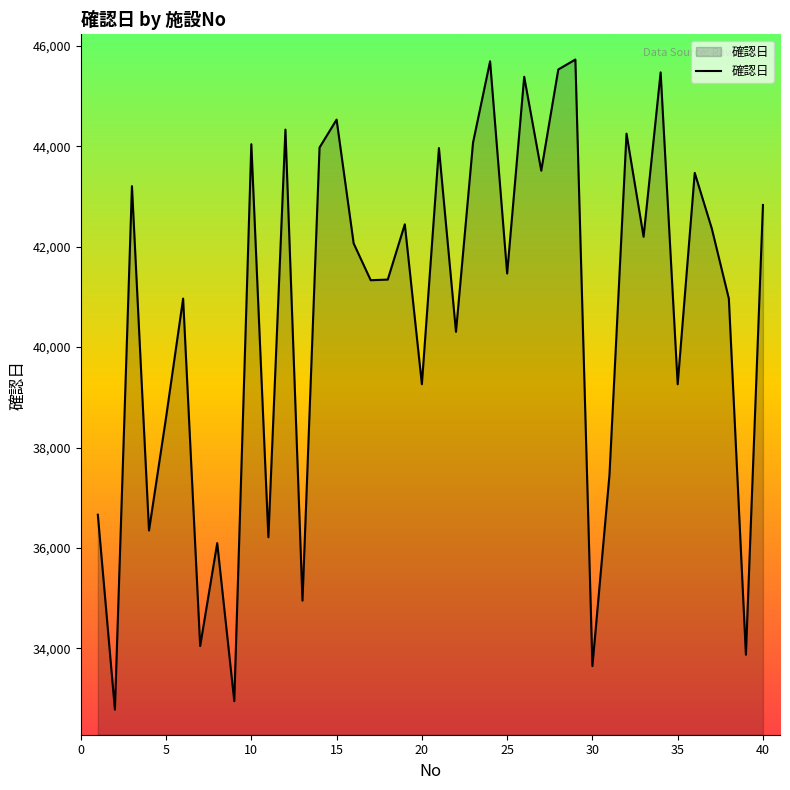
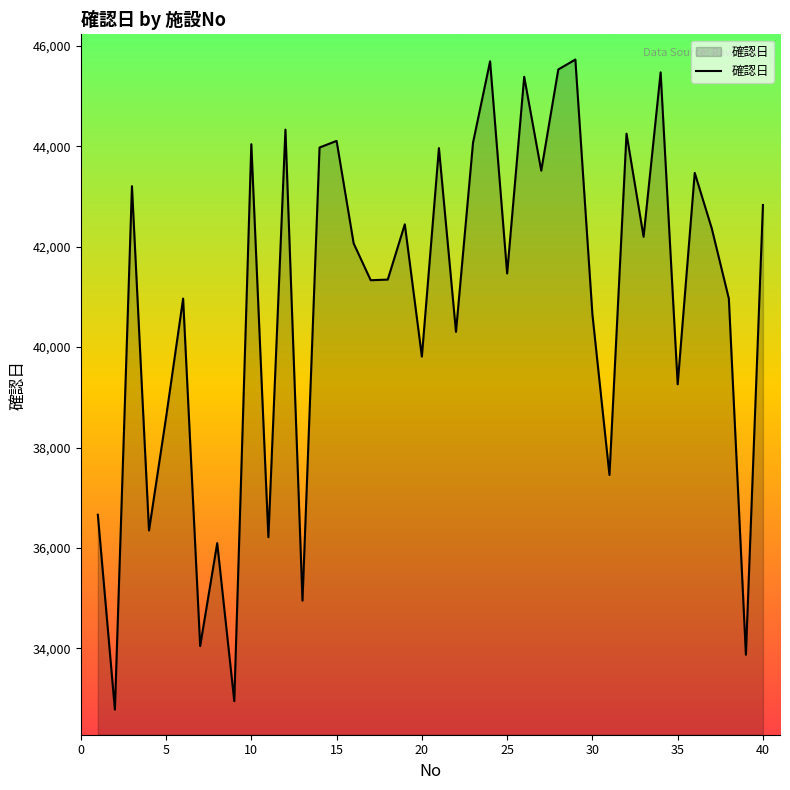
  {
    "5": "38,600",
    "10": "44,000",
-   "15": "44,500",
-   "20": "39,300",
+   "15": "44,100",
+   "20": "39,800",
    "25": "41,500",
-   "30": "33,600",
+   "30": "40,700",
    "35": "39,300",
    "40": "42,800"
  }
